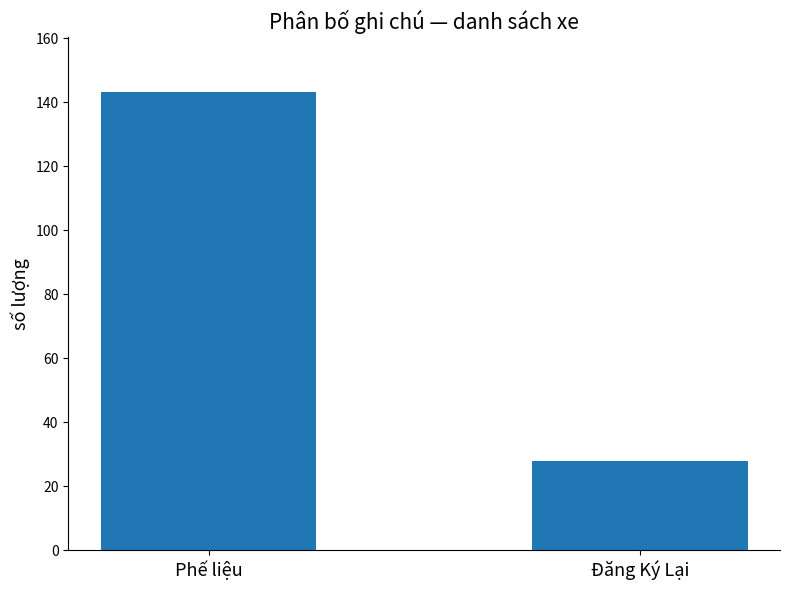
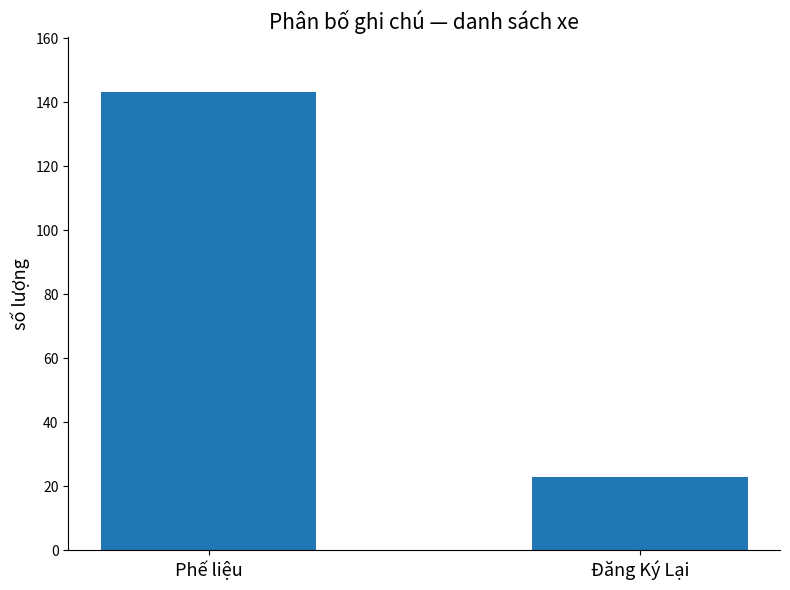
  {
    "Phế liệu": 143,
-   "Đăng Ký Lại": 28
+   "Đăng Ký Lại": 23
  }
